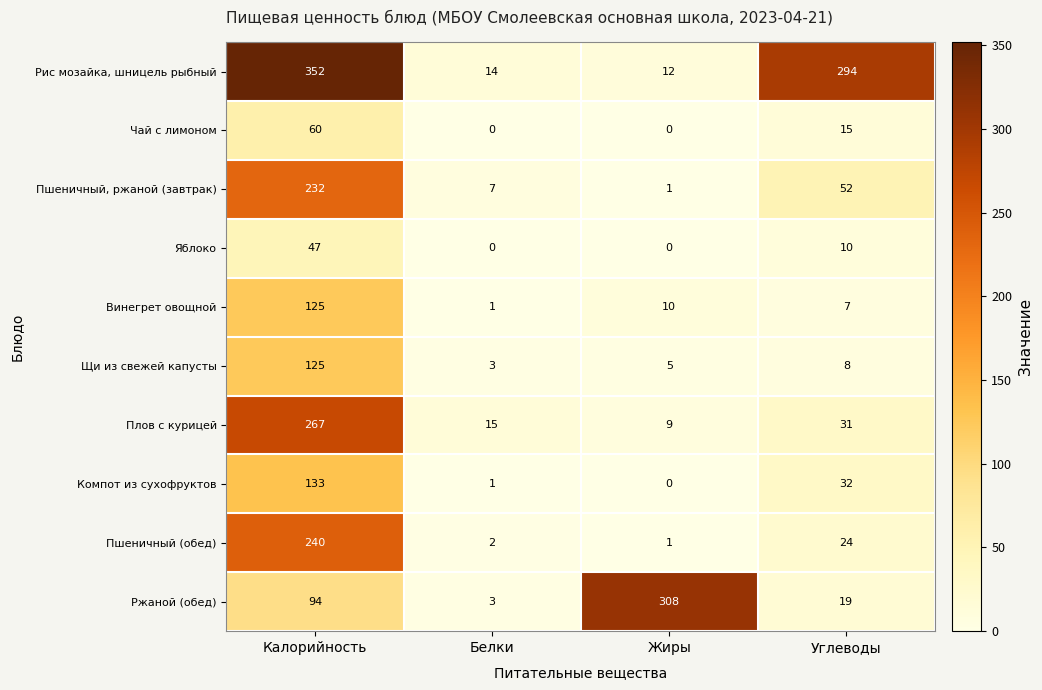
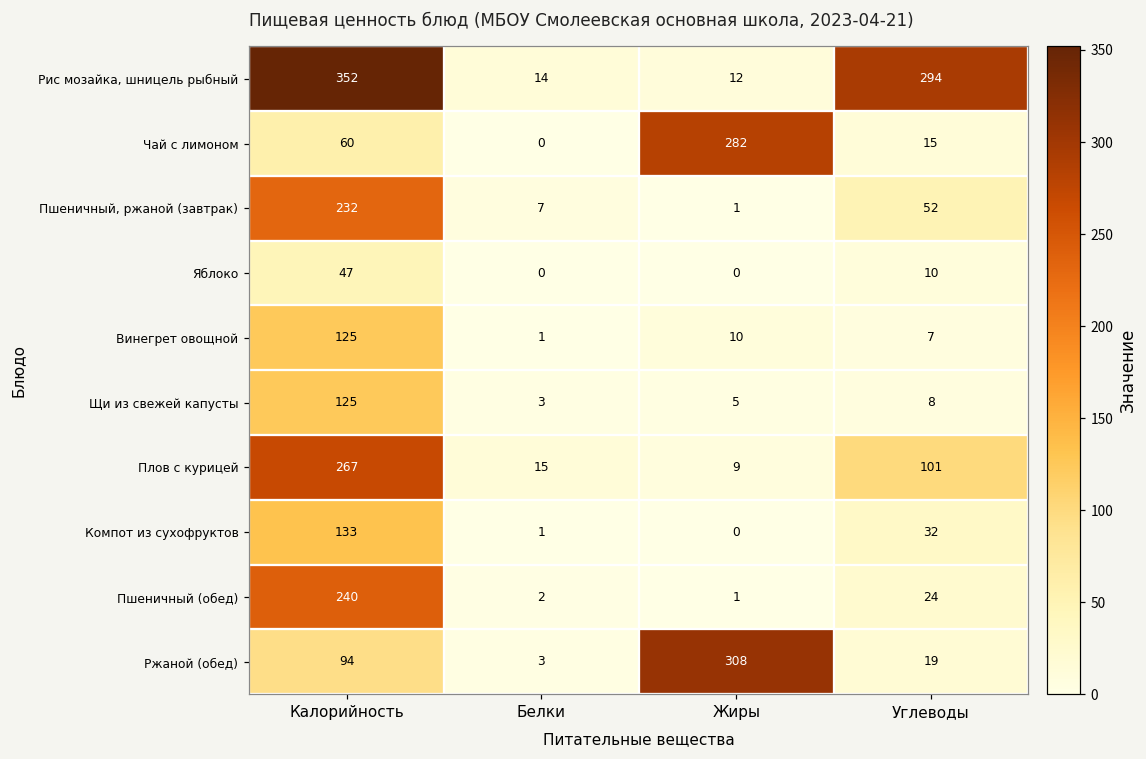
  {
    "Рис мозайка, шницель рыбный": {
      "Калорийность": 352,
      "Белки": 14,
      "Жиры": 12,
      "Углеводы": 294
    },
    "Чай с лимоном": {
      "Калорийность": 60,
      "Белки": 0,
-     "Жиры": 0,
+     "Жиры": 282,
      "Углеводы": 15
    },
    "Пшеничный, ржаной (завтрак)": {
      "Калорийность": 232,
      "Белки": 7,
      "Жиры": 1,
      "Углеводы": 52
    },
    "Яблоко": {
      "Калорийность": 47,
      "Белки": 0,
      "Жиры": 0,
      "Углеводы": 10
    },
    "Винегрет овощной": {
      "Калорийность": 125,
      "Белки": 1,
      "Жиры": 10,
      "Углеводы": 7
    },
    "Щи из свежей капусты": {
      "Калорийность": 125,
      "Белки": 3,
      "Жиры": 5,
      "Углеводы": 8
    },
    "Плов с курицей": {
      "Калорийность": 267,
      "Белки": 15,
      "Жиры": 9,
-     "Углеводы": 31
+     "Углеводы": 101
    },
    "Компот из сухофруктов": {
      "Калорийность": 133,
      "Белки": 1,
      "Жиры": 0,
      "Углеводы": 32
    },
    "Пшеничный (обед)": {
      "Калорийность": 240,
      "Белки": 2,
      "Жиры": 1,
      "Углеводы": 24
    },
    "Ржаной (обед)": {
      "Калорийность": 94,
      "Белки": 3,
      "Жиры": 308,
      "Углеводы": 19
    }
  }
